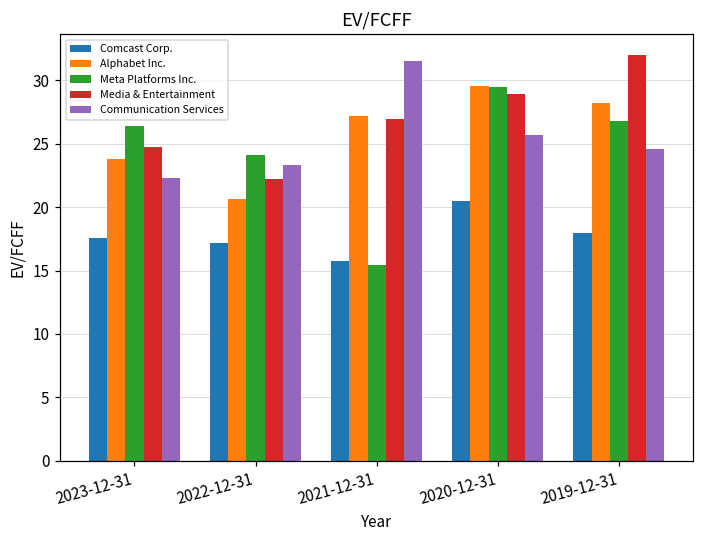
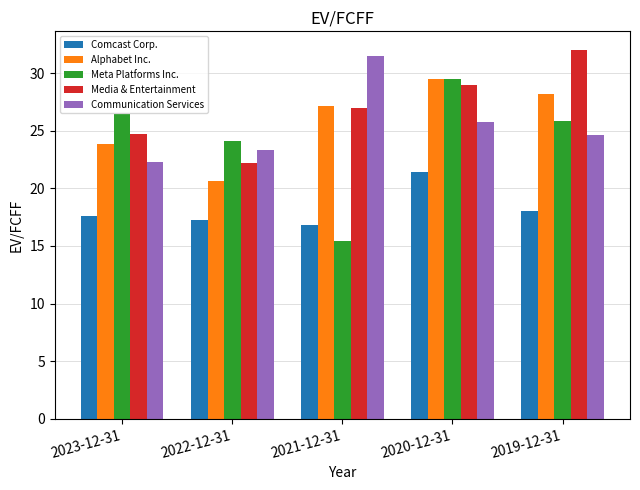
  {
    "Comcast Corp.": {
      "2023-12-31": 17.6,
      "2022-12-31": 17.2,
-     "2021-12-31": 15.8,
-     "2020-12-31": 20.5,
+     "2021-12-31": 16.8,
+     "2020-12-31": 21.4,
      "2019-12-31": 18.0
    },
    "Alphabet Inc.": {
      "2023-12-31": 23.8,
      "2022-12-31": 20.7,
      "2021-12-31": 27.2,
      "2020-12-31": 29.5,
      "2019-12-31": 28.2
    },
    "Meta Platforms Inc.": {
      "2023-12-31": 26.4,
      "2022-12-31": 24.1,
      "2021-12-31": 15.4,
      "2020-12-31": 29.5,
-     "2019-12-31": 26.8
+     "2019-12-31": 25.8
    },
    "Media & Entertainment": {
      "2023-12-31": 24.7,
      "2022-12-31": 22.2,
      "2021-12-31": 27.0,
      "2020-12-31": 29.0,
      "2019-12-31": 32.0
    },
    "Communication Services": {
      "2023-12-31": 22.3,
      "2022-12-31": 23.3,
      "2021-12-31": 31.5,
      "2020-12-31": 25.7,
      "2019-12-31": 24.6
    }
  }
